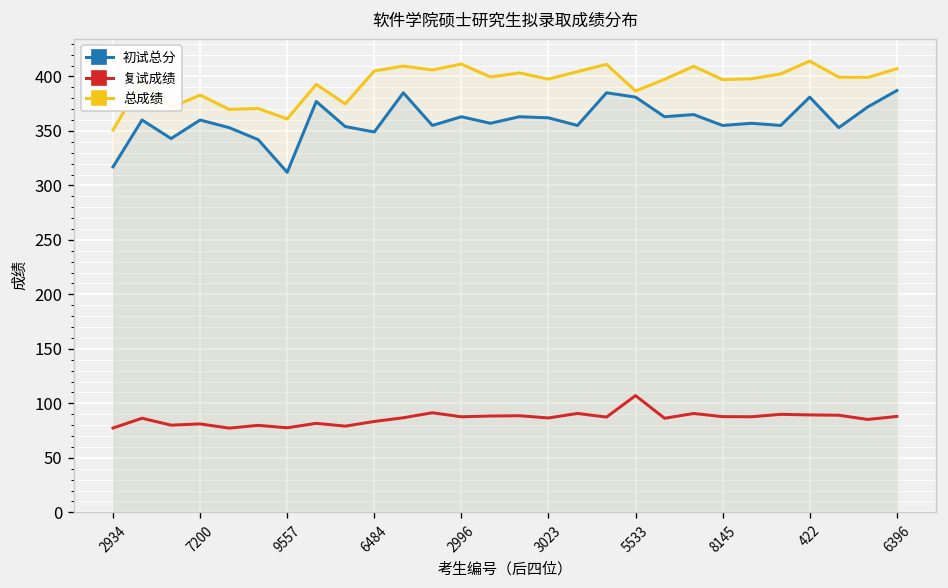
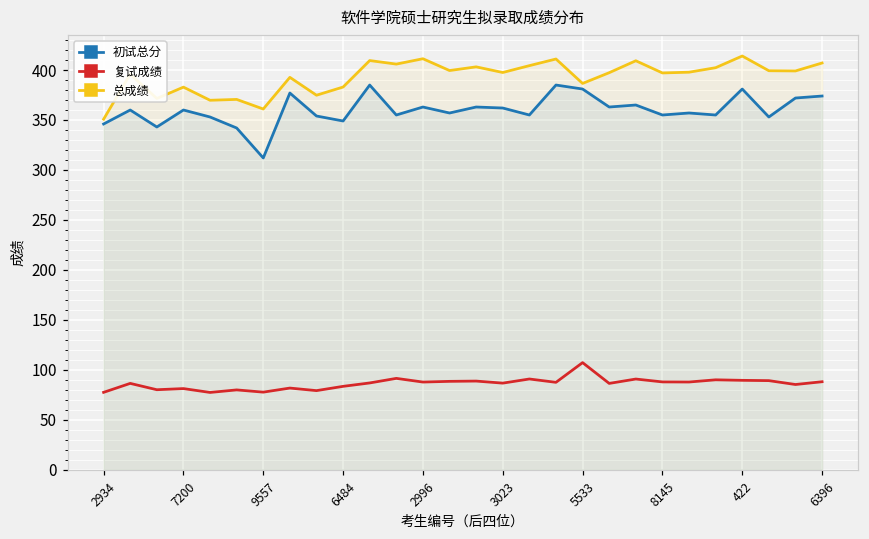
  {
    "初试总分": {
-     "2934": 320,
+     "2934": 350,
      "7200": 360,
      "9557": 310,
      "6484": 350,
      "2996": 360,
      "3023": 360,
      "5533": 380,
      "8145": 360,
      "422": 380,
-     "6396": 390
+     "6396": 370
    },
    "复试成绩": {
      "2934": 80,
      "7200": 80,
      "9557": 80,
      "6484": 80,
      "2996": 90,
      "3023": 90,
      "5533": 110,
      "8145": 90,
      "422": 90,
      "6396": 90
    },
    "总成绩": {
      "2934": 350,
      "7200": 380,
      "9557": 360,
-     "6484": 410,
+     "6484": 380,
      "2996": 410,
      "3023": 400,
      "5533": 390,
      "8145": 400,
      "422": 410,
      "6396": 410
    }
  }
